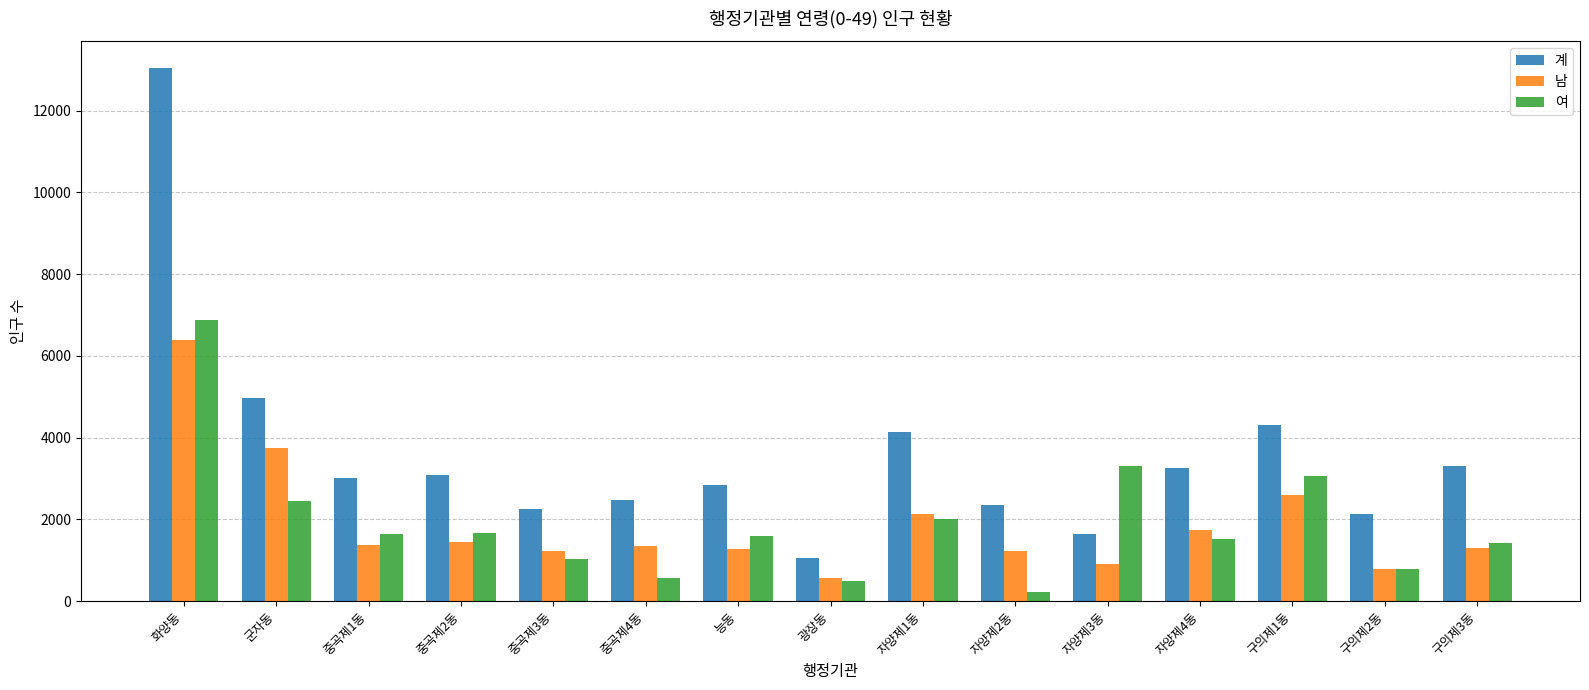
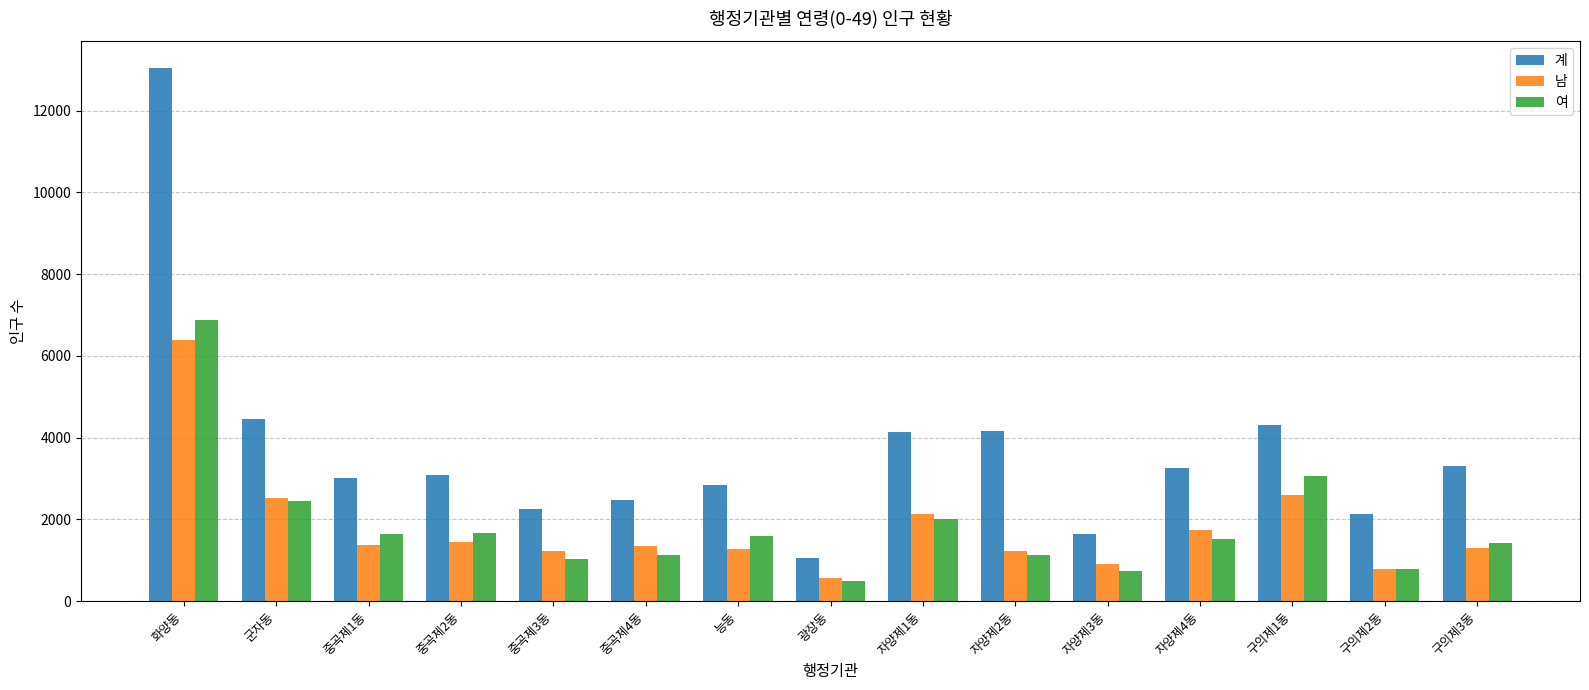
  {
    "계": {
      "화양동": 13000,
-     "군자동": 5000,
+     "군자동": 4500,
      "중곡제1동": 3000,
      "중곡제2동": 3100,
      "중곡제3동": 2200,
      "중곡제4동": 2500,
      "능동": 2800,
      "광장동": 1100,
      "자양제1동": 4100,
-     "자양제2동": 2300,
+     "자양제2동": 4200,
      "자양제3동": 1600,
      "자양제4동": 3300,
      "구의제1동": 4300,
      "구의제2동": 2100,
      "구의제3동": 3300
    },
    "남": {
      "화양동": 6400,
-     "군자동": 3700,
+     "군자동": 2500,
      "중곡제1동": 1400,
      "중곡제2동": 1400,
      "중곡제3동": 1200,
      "중곡제4동": 1300,
      "능동": 1300,
      "광장동": 600,
      "자양제1동": 2100,
      "자양제2동": 1200,
      "자양제3동": 900,
      "자양제4동": 1800,
      "구의제1동": 2600,
      "구의제2동": 800,
      "구의제3동": 1300
    },
    "여": {
      "화양동": 6900,
      "군자동": 2500,
      "중곡제1동": 1600,
      "중곡제2동": 1700,
      "중곡제3동": 1000,
-     "중곡제4동": 600,
+     "중곡제4동": 1100,
      "능동": 1600,
      "광장동": 500,
      "자양제1동": 2000,
-     "자양제2동": 200,
-     "자양제3동": 3300,
+     "자양제2동": 1100,
+     "자양제3동": 700,
      "자양제4동": 1500,
      "구의제1동": 3100,
      "구의제2동": 800,
      "구의제3동": 1400
    }
  }
